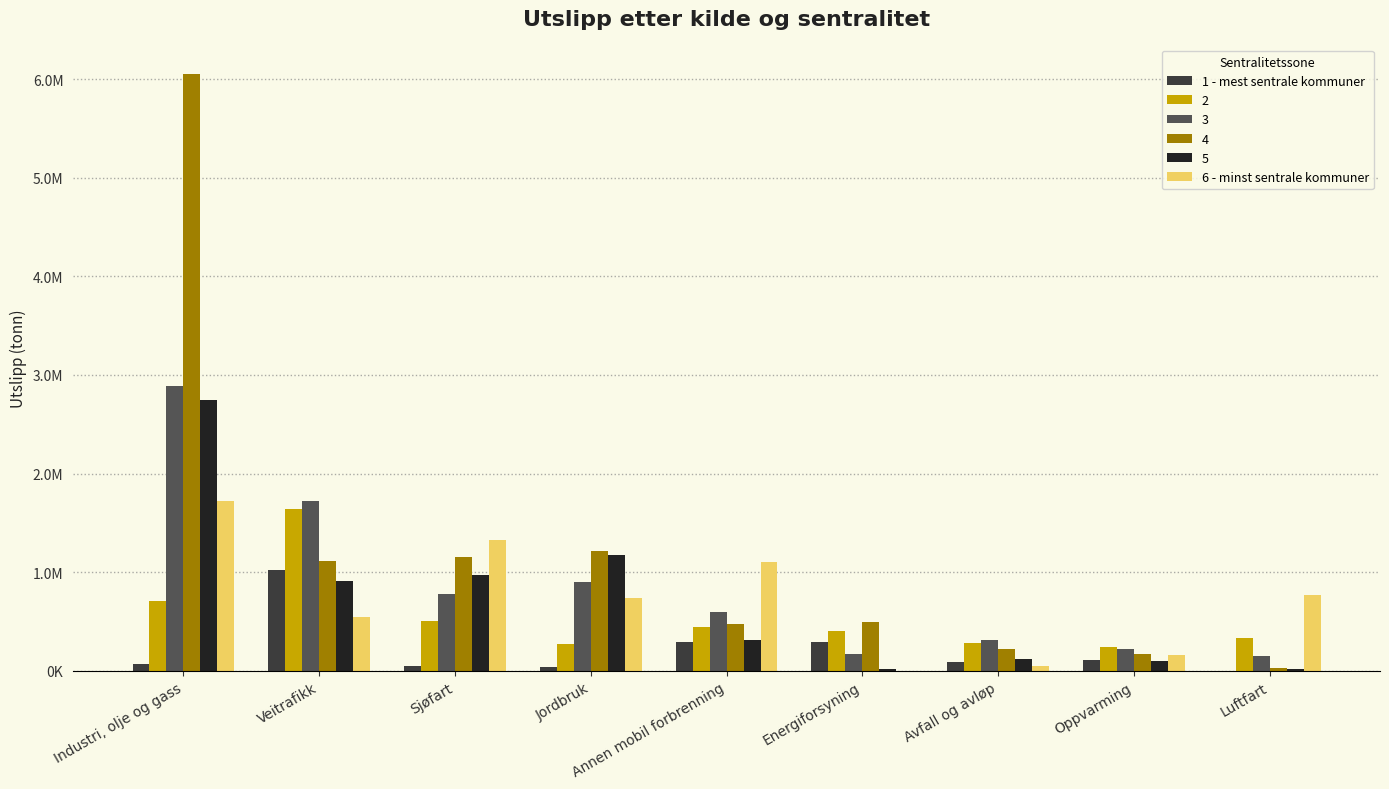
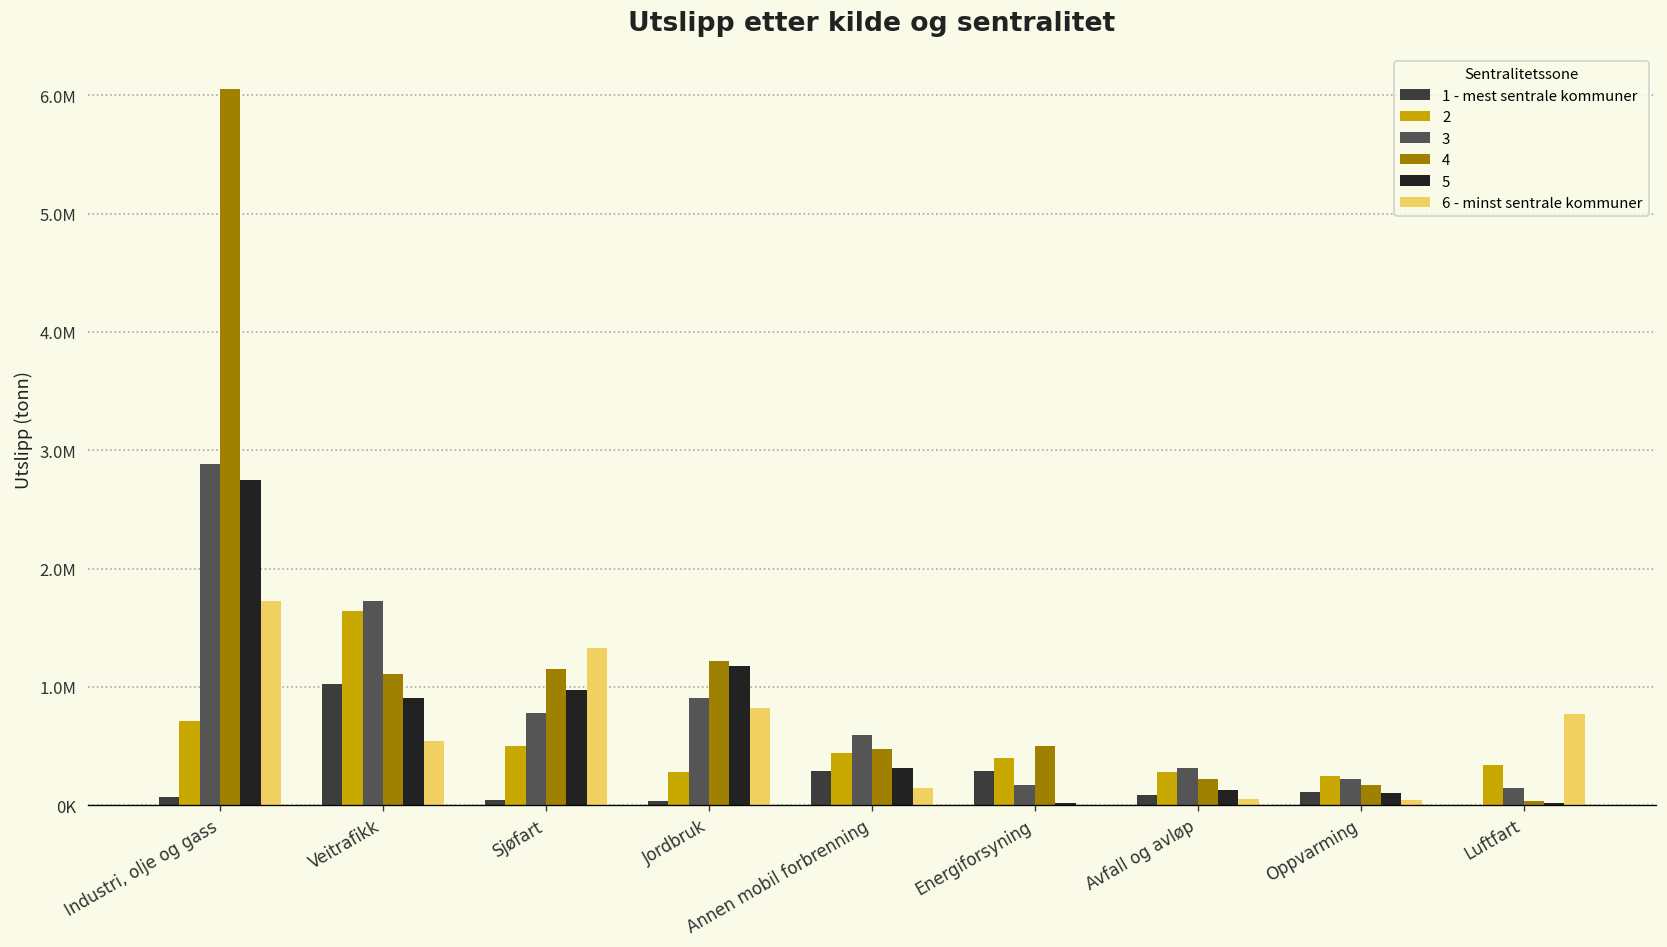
  {
    "6 - minst sentrale kommuner": {
      "Industri, olje og gass": 1700000,
      "Veitrafikk": 500000,
      "Sjøfart": 1300000,
-     "Jordbruk": 700000,
-     "Annen mobil forbrenning": 1100000,
+     "Jordbruk": 800000,
+     "Annen mobil forbrenning": 100000,
      "Energiforsyning": 0,
      "Avfall og avløp": 0,
-     "Oppvarming": 200000,
+     "Oppvarming": 0,
      "Luftfart": 800000
    }
  }
